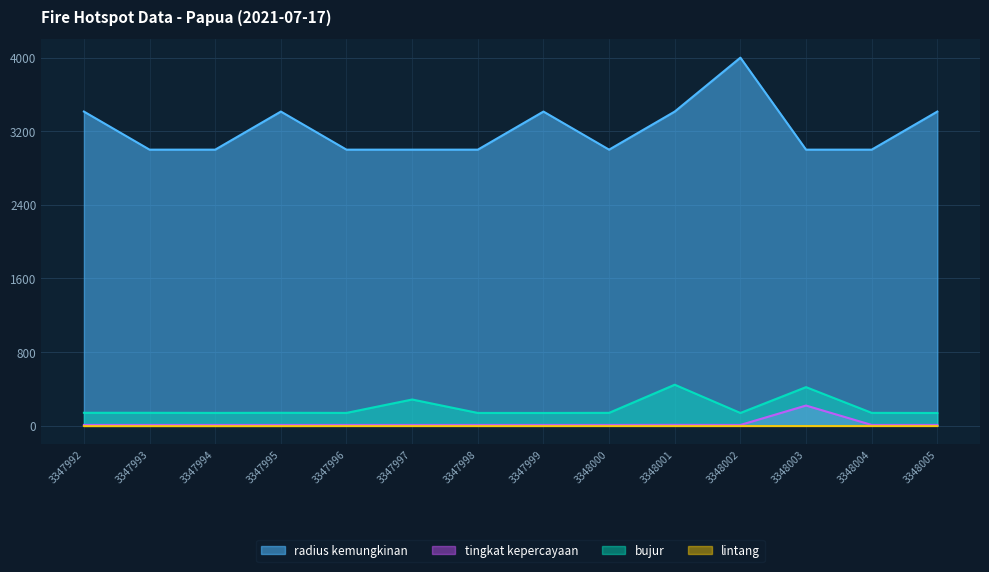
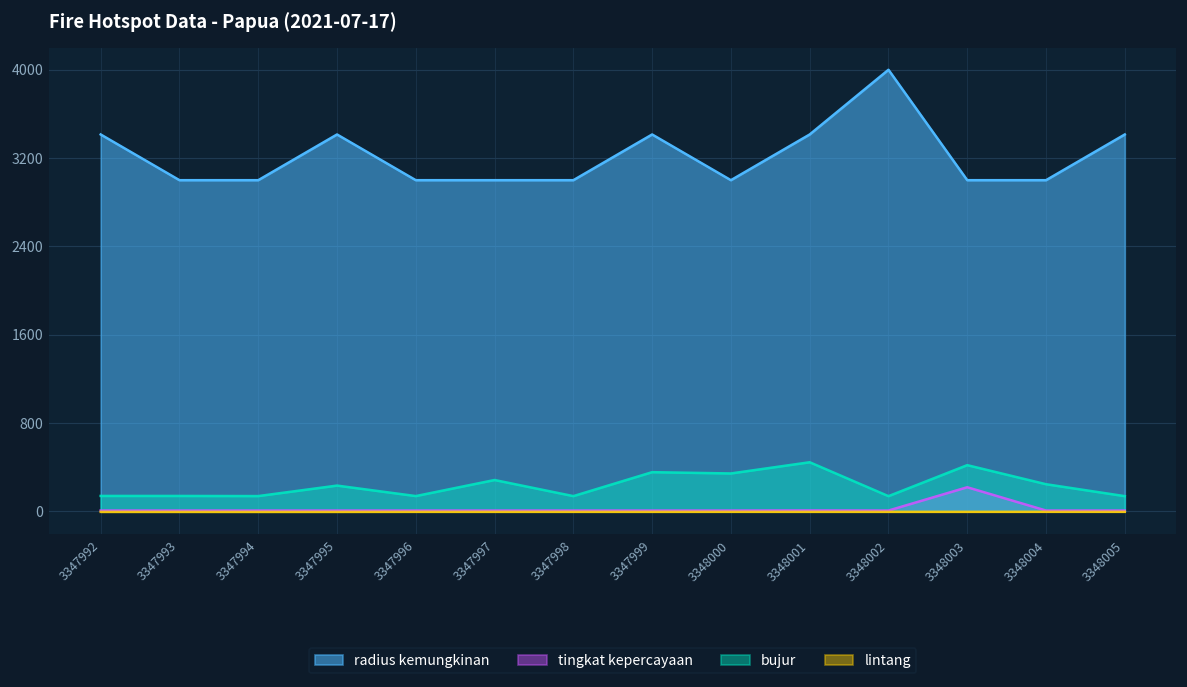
  {
    "radius kemungkinan": {
      "3347992": 3400,
      "3347993": 3000,
      "3347994": 3000,
      "3347995": 3400,
      "3347996": 3000,
      "3347997": 3000,
      "3347998": 3000,
      "3347999": 3400,
      "3348000": 3000,
      "3348001": 3400,
      "3348002": 4000,
      "3348003": 3000,
      "3348004": 3000,
      "3348005": 3400
    },
    "tingkat kepercayaan": {
      "3348003": 200
    },
    "bujur": {
      "3347992": 100,
      "3347993": 100,
      "3347994": 100,
-     "3347995": 100,
+     "3347995": 200,
      "3347996": 100,
      "3347997": 300,
      "3347998": 100,
-     "3347999": 100,
-     "3348000": 100,
+     "3347999": 400,
+     "3348000": 300,
      "3348001": 400,
      "3348002": 100,
      "3348003": 400,
-     "3348004": 100,
+     "3348004": 200,
      "3348005": 100
    }
  }
